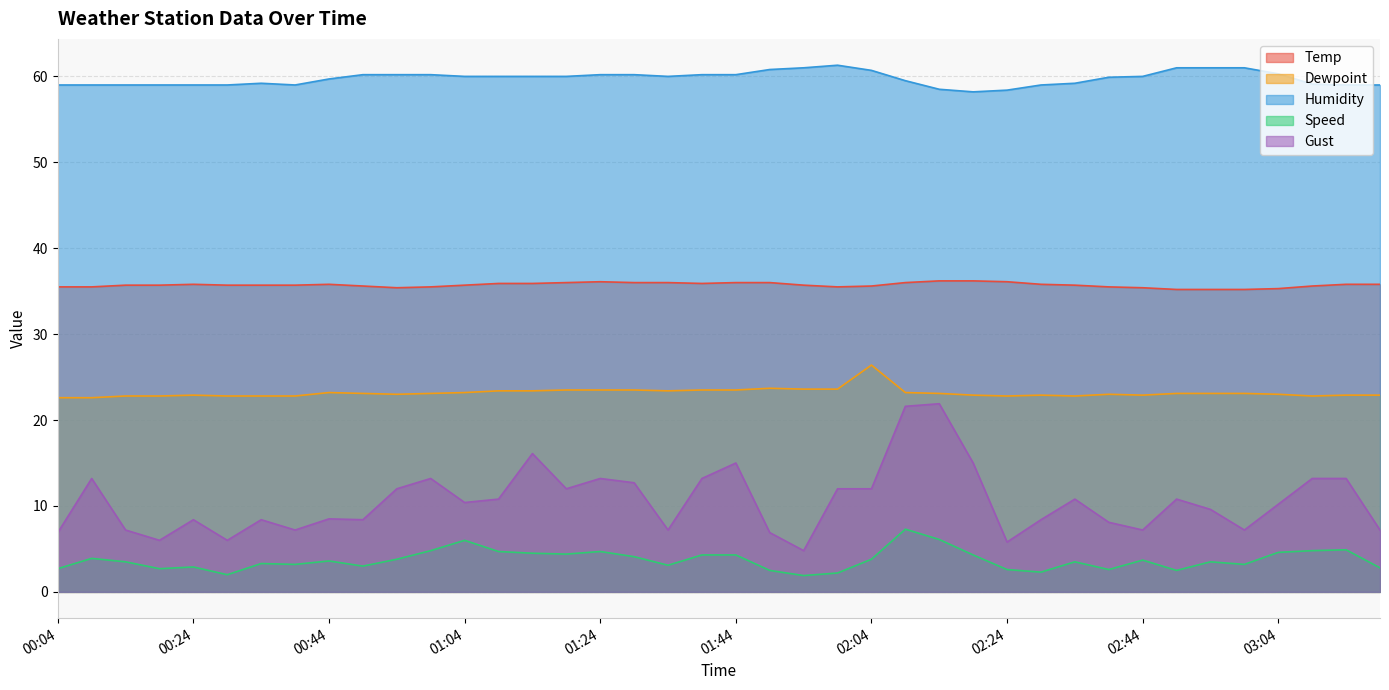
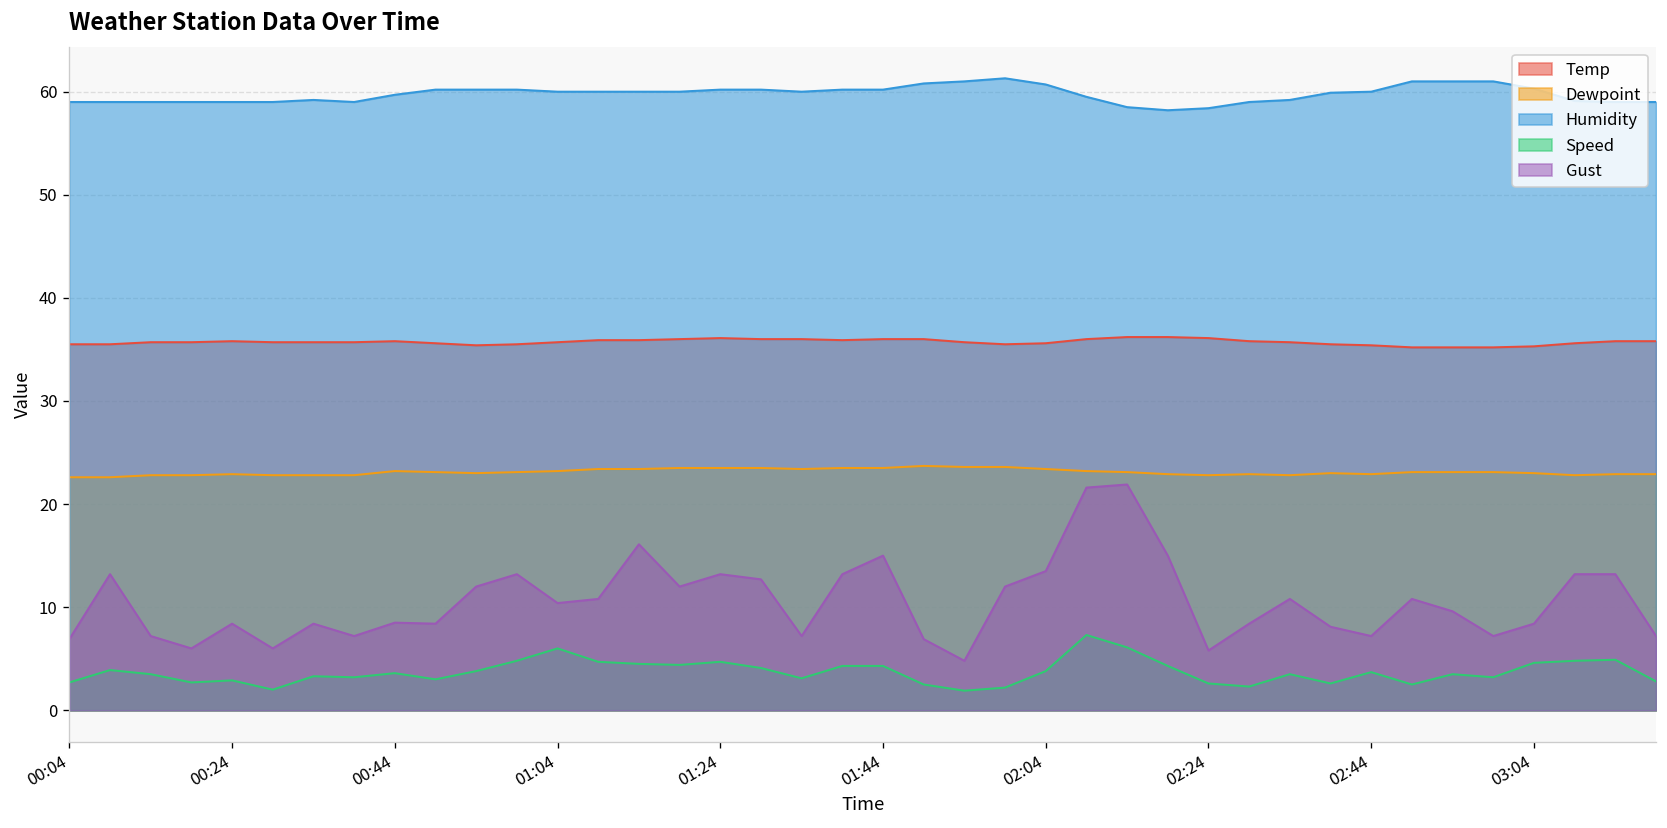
  {
    "Temp": {
      "00:04": 36,
      "00:24": 36,
      "00:44": 36,
      "01:04": 36,
      "01:24": 36,
      "01:44": 36,
      "02:04": 36,
      "02:24": 36,
      "02:44": 35,
      "03:04": 35
    },
    "Dewpoint": {
      "00:04": 23,
      "00:24": 23,
      "00:44": 23,
      "01:04": 23,
      "01:24": 24,
      "01:44": 24,
-     "02:04": 26,
+     "02:04": 23,
      "02:24": 23,
      "02:44": 23,
      "03:04": 23
    },
    "Humidity": {
      "00:04": 59,
      "00:24": 59,
      "00:44": 60,
      "01:04": 60,
      "01:24": 60,
      "01:44": 60,
      "02:04": 61,
      "02:24": 58,
      "02:44": 60
    },
    "Speed": {
      "00:04": 3,
      "00:24": 3,
      "00:44": 4,
      "01:04": 6,
      "01:24": 5,
      "01:44": 4,
      "02:04": 4,
      "02:24": 3,
      "02:44": 4,
      "03:04": 5
    },
    "Gust": {
      "00:04": 7,
      "00:24": 8,
      "00:44": 9,
      "01:04": 10,
      "01:24": 13,
      "01:44": 15,
-     "02:04": 12,
+     "02:04": 14,
      "02:24": 6,
      "02:44": 7,
-     "03:04": 10
+     "03:04": 8
    }
  }
